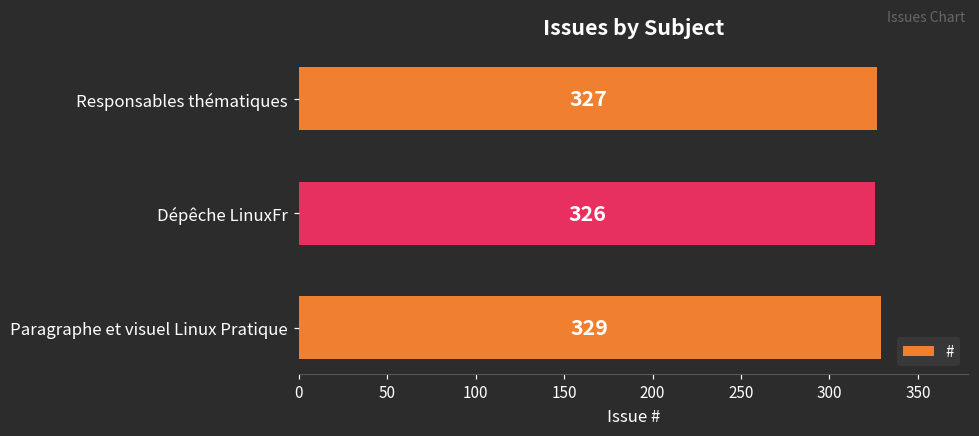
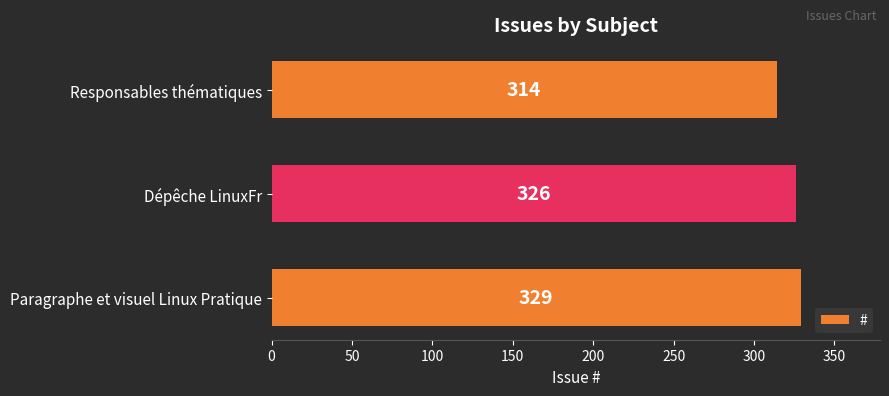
  {
-   "Responsables thématiques": 327,
+   "Responsables thématiques": 314,
    "Dépêche LinuxFr": 326,
    "Paragraphe et visuel Linux Pratique": 329
  }
